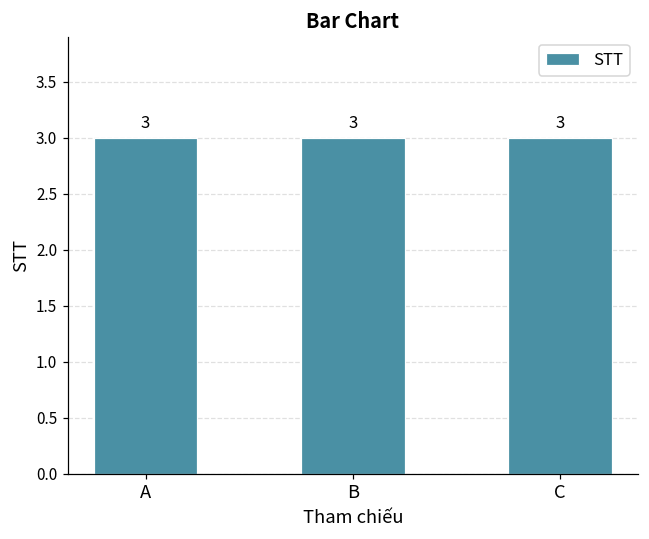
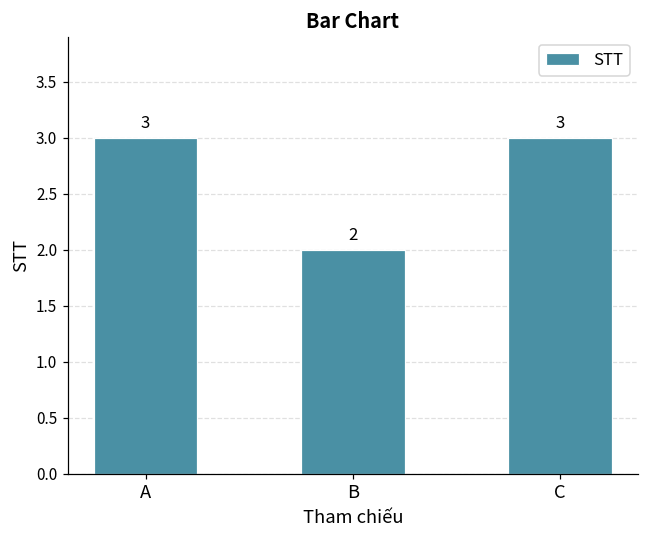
  {
    "A": 3,
-   "B": 3,
+   "B": 2,
    "C": 3
  }
